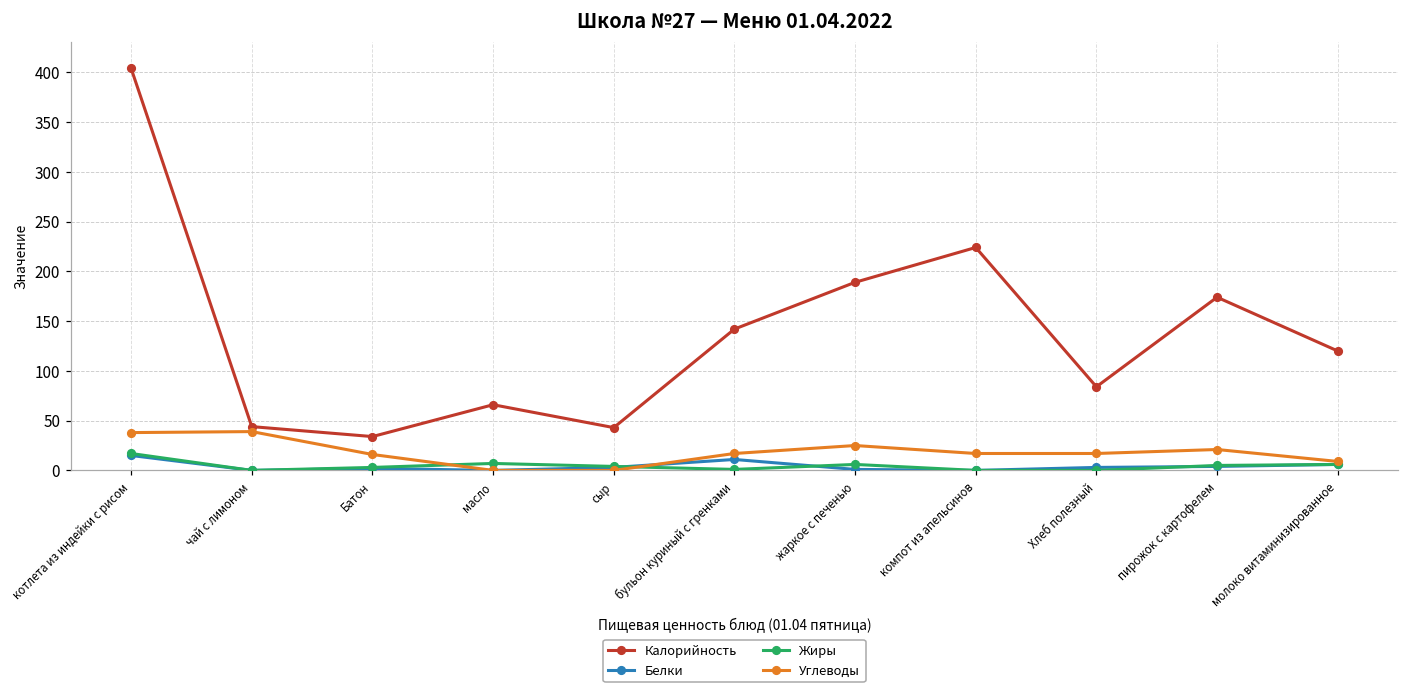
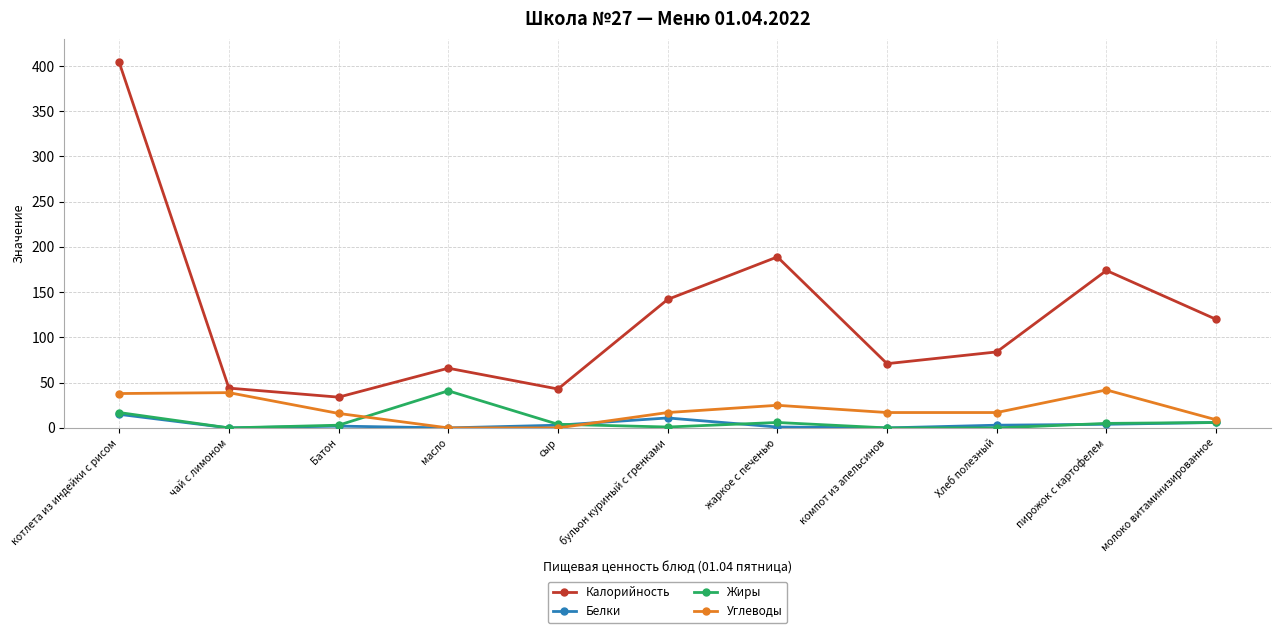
  {
    "Калорийность": {
      "котлета из индейки с рисом": 400,
      "чай с лимоном": 40,
      "Батон": 30,
      "масло": 70,
      "сыр": 40,
      "бульон куриный с гренками": 140,
      "жаркое с печенью": 190,
-     "компот из апельсинов": 220,
+     "компот из апельсинов": 70,
      "Хлеб полезный": 80,
      "пирожок с картофелем": 170,
      "молоко витаминизированное": 120
    },
    "Белки": {
      "бульон куриный с гренками": 10,
      "жаркое с печенью": 0,
      "Хлеб полезный": 0
    },
    "Жиры": {
-     "масло": 10,
+     "масло": 40,
      "бульон куриный с гренками": 0,
      "жаркое с печенью": 10,
      "Хлеб полезный": 0
    },
    "Углеводы": {
      "котлета из индейки с рисом": 40,
      "чай с лимоном": 40,
      "Батон": 20,
      "сыр": 0,
      "бульон куриный с гренками": 20,
      "жаркое с печенью": 30,
      "компот из апельсинов": 20,
      "Хлеб полезный": 20,
-     "пирожок с картофелем": 20,
+     "пирожок с картофелем": 40,
      "молоко витаминизированное": 10
    }
  }
